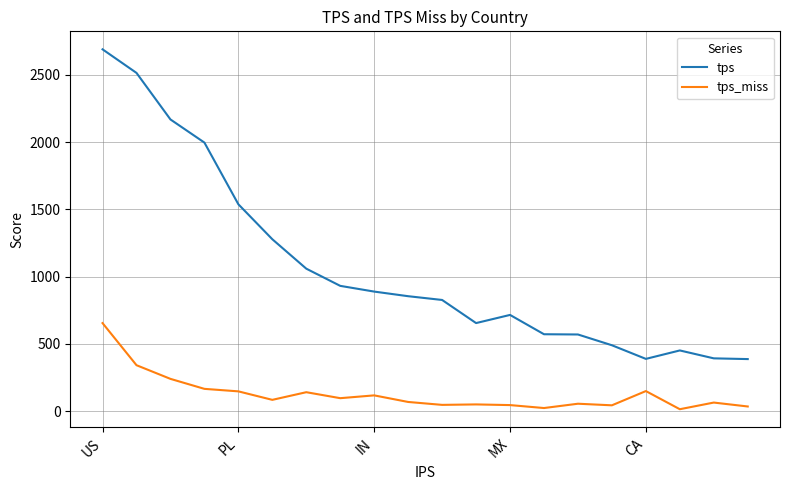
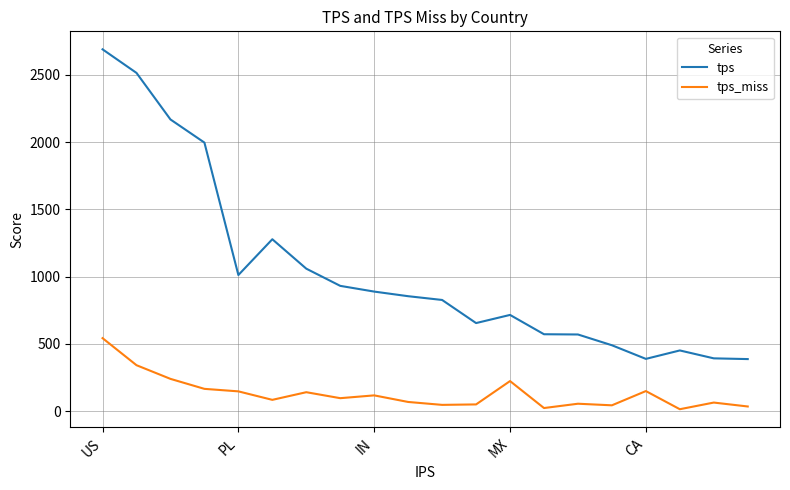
  {
    "tps": {
      "US": 2690,
-     "PL": 1540,
+     "PL": 1010,
      "IN": 890,
      "MX": 720,
      "CA": 390
    },
    "tps_miss": {
-     "US": 650,
+     "US": 540,
      "PL": 150,
      "IN": 120,
-     "MX": 50,
+     "MX": 220,
      "CA": 150
    }
  }
